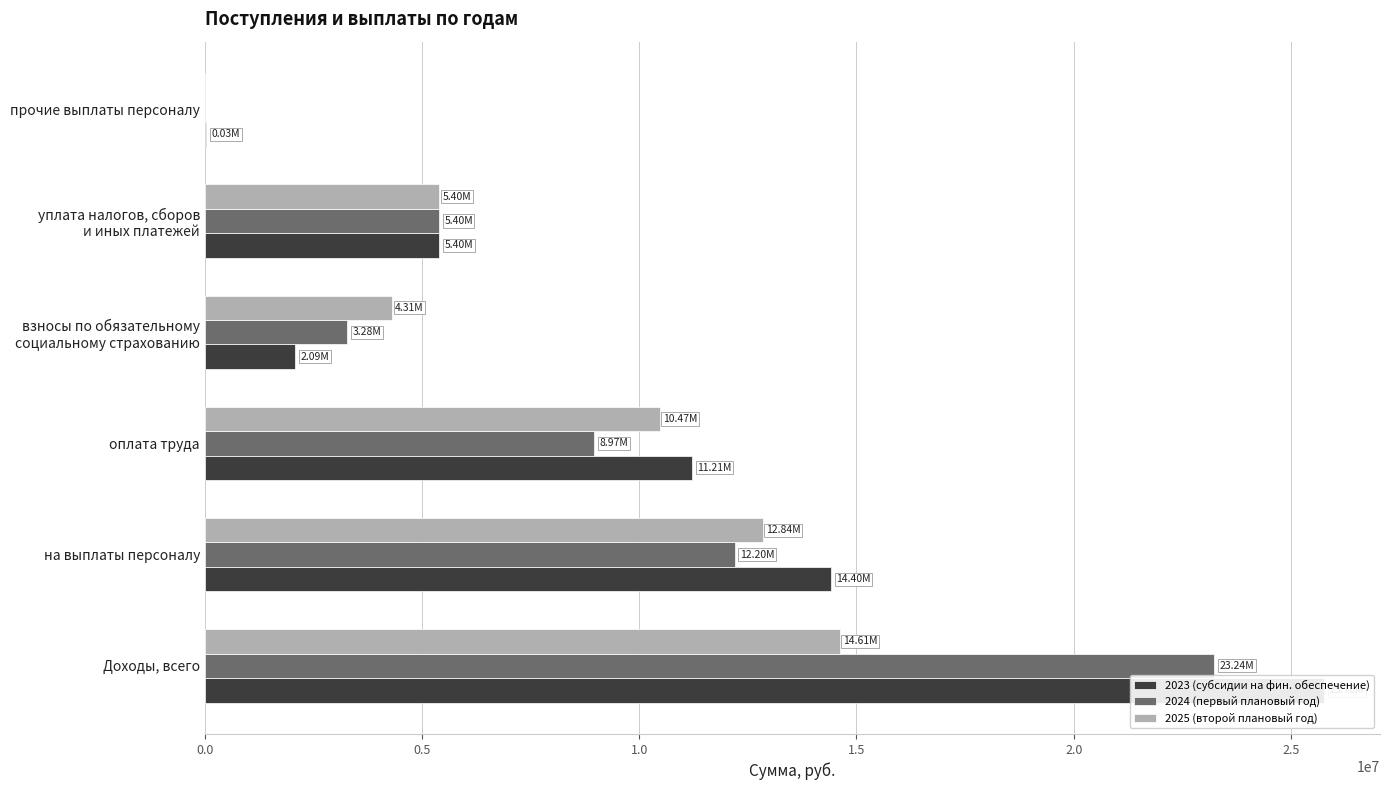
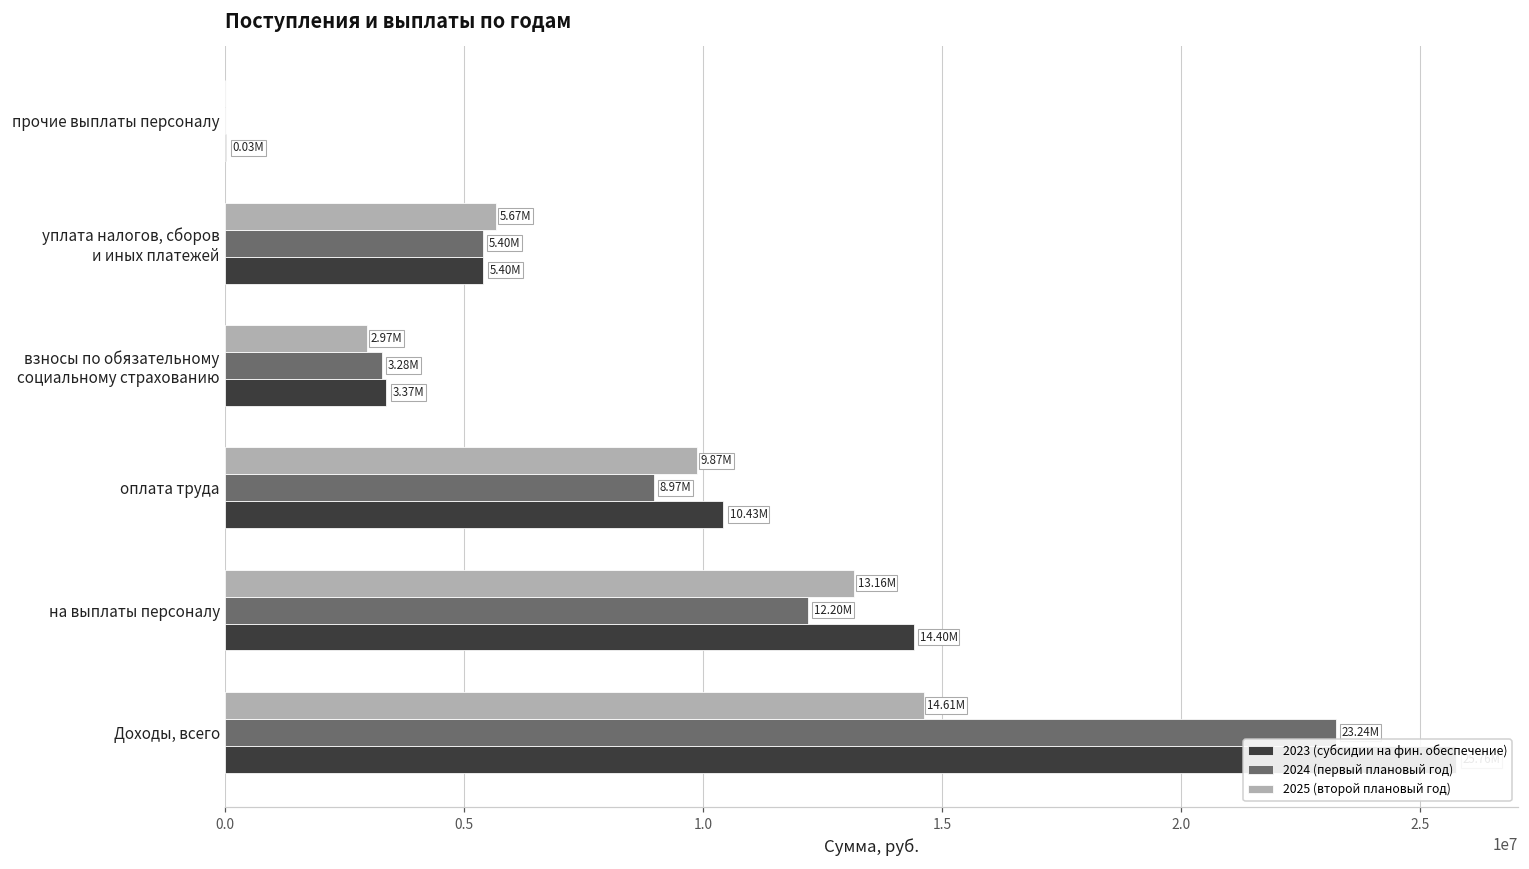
  {
    "2023 (субсидии на фин. обеспечение)": {
-     "взносы по обязательному социальному страхованию": "2.09М",
-     "оплата труда": "11.21М"
+     "взносы по обязательному социальному страхованию": "3.37М",
+     "оплата труда": "10.43М"
    },
    "2024 (первый плановый год)": {
      "прочие выплаты персоналу": "0"
    },
    "2025 (второй плановый год)": {
-     "уплата налогов, сборов и иных платежей": "5.40М",
-     "взносы по обязательному социальному страхованию": "4.31М",
-     "оплата труда": "10.47М",
-     "на выплаты персоналу": "12.84М"
+     "уплата налогов, сборов и иных платежей": "5.67М",
+     "взносы по обязательному социальному страхованию": "2.97М",
+     "оплата труда": "9.87М",
+     "на выплаты персоналу": "13.16М"
    }
  }
